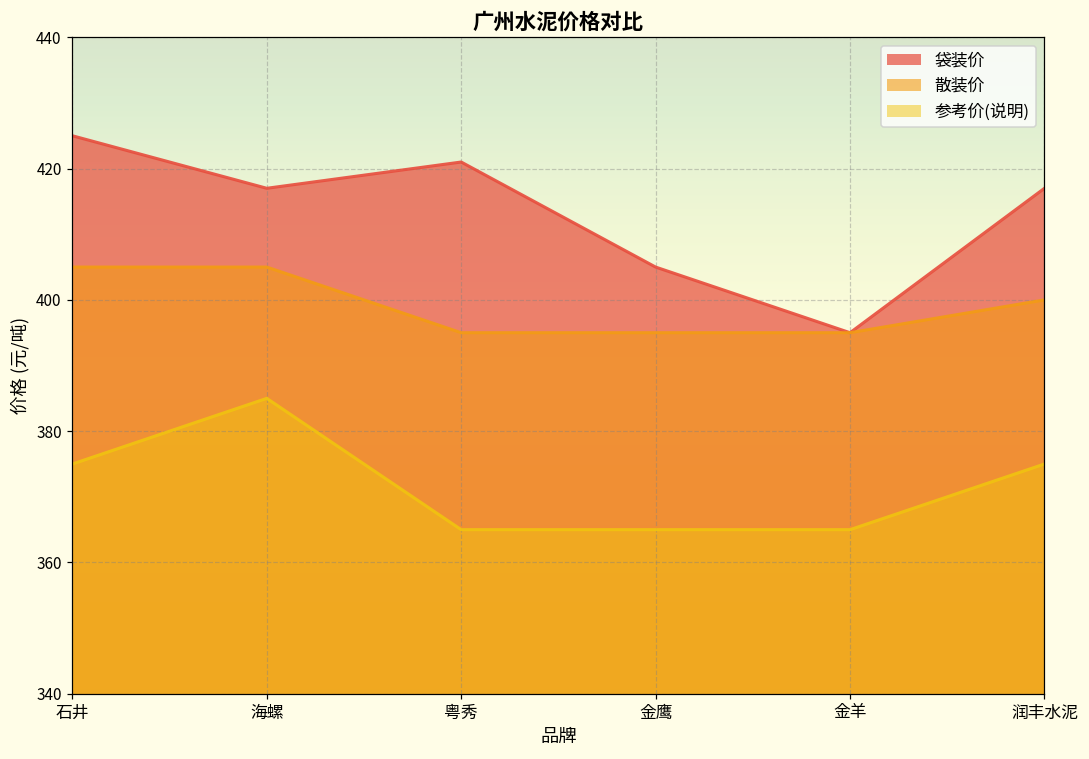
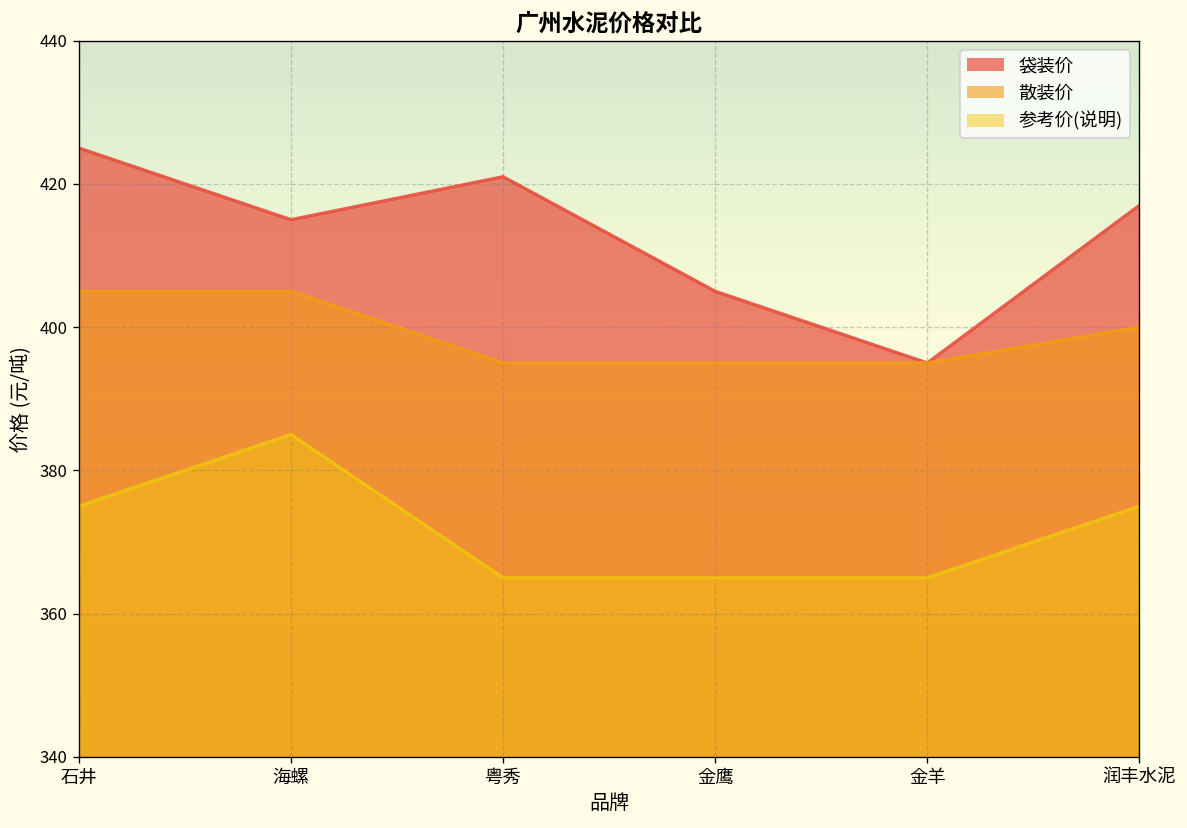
  {
    "袋装价": {
      "石井": 425,
-     "海螺": 417,
+     "海螺": 415,
      "粤秀": 421,
      "金鹰": 405,
      "润丰水泥": 417
    }
  }
